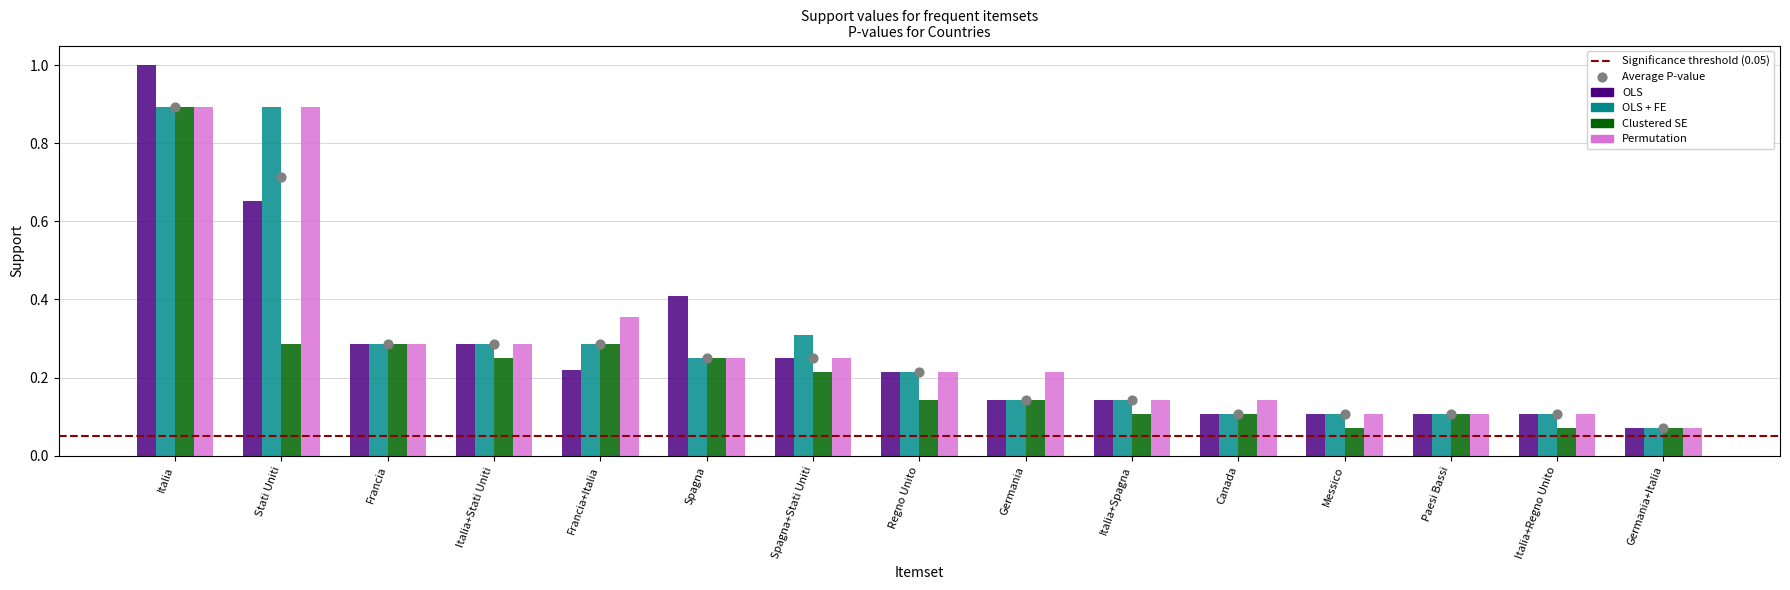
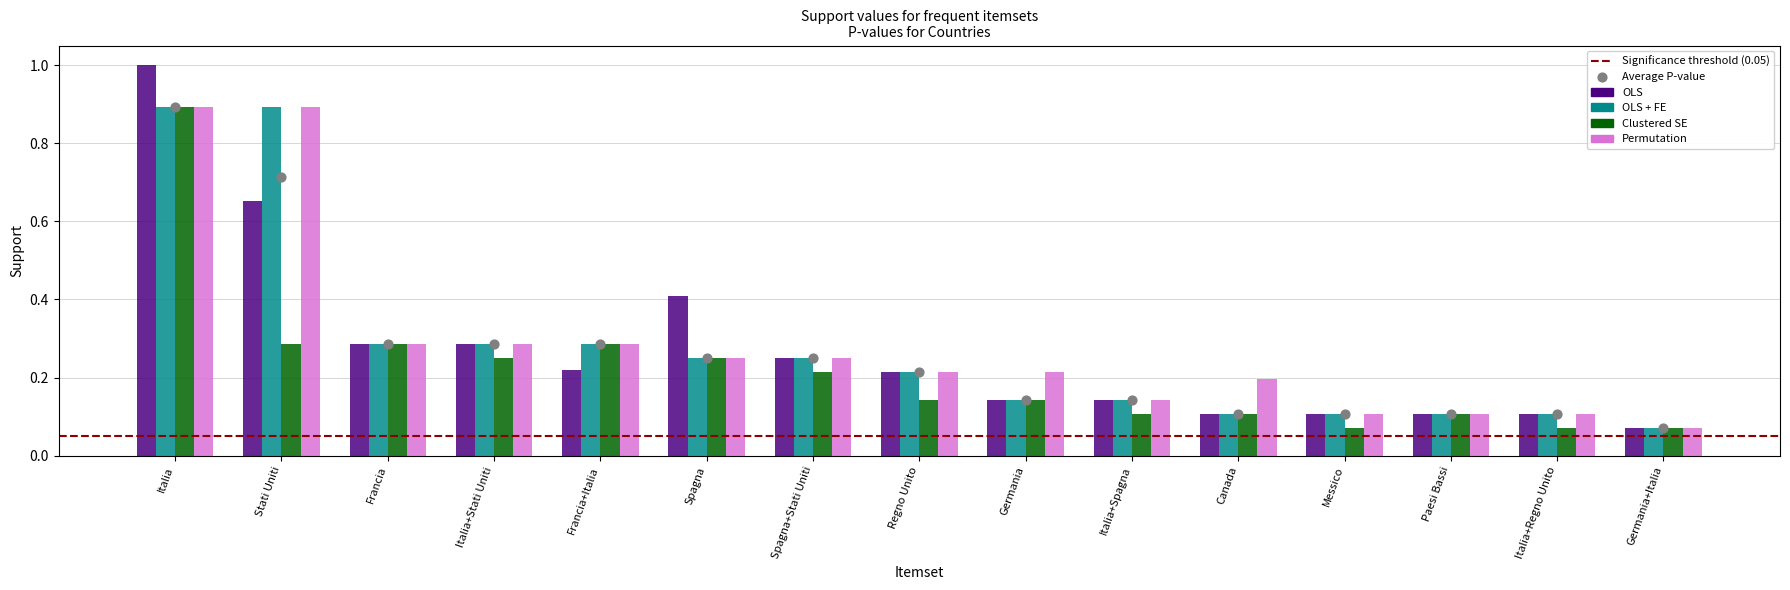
  {
    "OLS": {
      "Italia": 1.00,
      "Stati Uniti": 0.65,
      "Francia": 0.29,
      "Italia+Stati Uniti": 0.29,
      "Francia+Italia": 0.22,
      "Spagna": 0.41,
      "Spagna+Stati Uniti": 0.25,
      "Regno Unito": 0.21,
      "Germania": 0.14,
      "Italia+Spagna": 0.14,
      "Canada": 0.11,
      "Messico": 0.11,
      "Paesi Bassi": 0.11,
      "Italia+Regno Unito": 0.11,
      "Germania+Italia": 0.07
    },
    "OLS + FE": {
      "Italia": 0.89,
      "Stati Uniti": 0.89,
      "Francia": 0.29,
      "Italia+Stati Uniti": 0.29,
      "Francia+Italia": 0.29,
      "Spagna": 0.25,
-     "Spagna+Stati Uniti": 0.31,
+     "Spagna+Stati Uniti": 0.25,
      "Regno Unito": 0.21,
      "Germania": 0.14,
      "Italia+Spagna": 0.14,
      "Canada": 0.11,
      "Messico": 0.11,
      "Paesi Bassi": 0.11,
      "Italia+Regno Unito": 0.11,
      "Germania+Italia": 0.07
    },
    "Clustered SE": {
      "Italia": 0.89,
      "Stati Uniti": 0.29,
      "Francia": 0.29,
      "Italia+Stati Uniti": 0.25,
      "Francia+Italia": 0.29,
      "Spagna": 0.25,
      "Spagna+Stati Uniti": 0.21,
      "Regno Unito": 0.14,
      "Germania": 0.14,
      "Italia+Spagna": 0.11,
      "Canada": 0.11,
      "Messico": 0.07,
      "Paesi Bassi": 0.11,
      "Italia+Regno Unito": 0.07,
      "Germania+Italia": 0.07
    },
    "Permutation": {
      "Italia": 0.89,
      "Stati Uniti": 0.89,
      "Francia": 0.29,
      "Italia+Stati Uniti": 0.29,
-     "Francia+Italia": 0.35,
+     "Francia+Italia": 0.29,
      "Spagna": 0.25,
      "Spagna+Stati Uniti": 0.25,
      "Regno Unito": 0.21,
      "Germania": 0.21,
      "Italia+Spagna": 0.14,
-     "Canada": 0.14,
+     "Canada": 0.20,
      "Messico": 0.11,
      "Paesi Bassi": 0.11,
      "Italia+Regno Unito": 0.11,
      "Germania+Italia": 0.07
    }
  }
